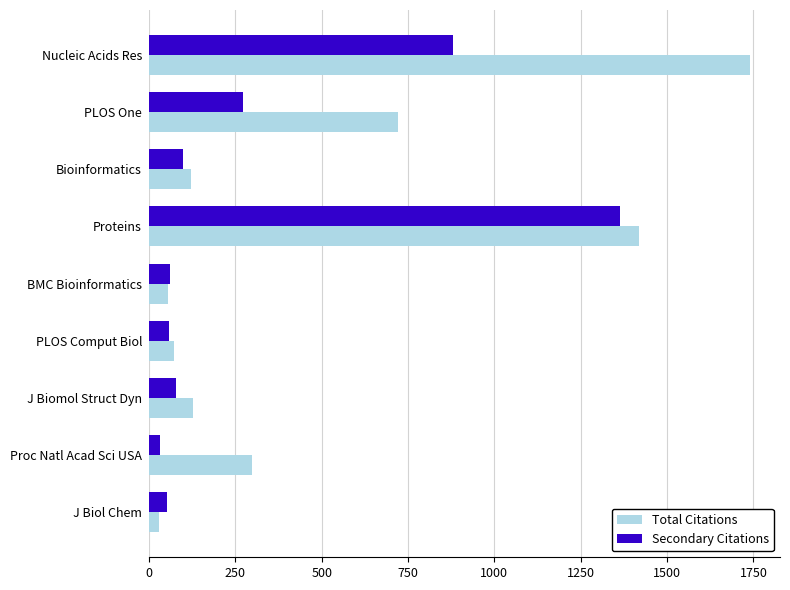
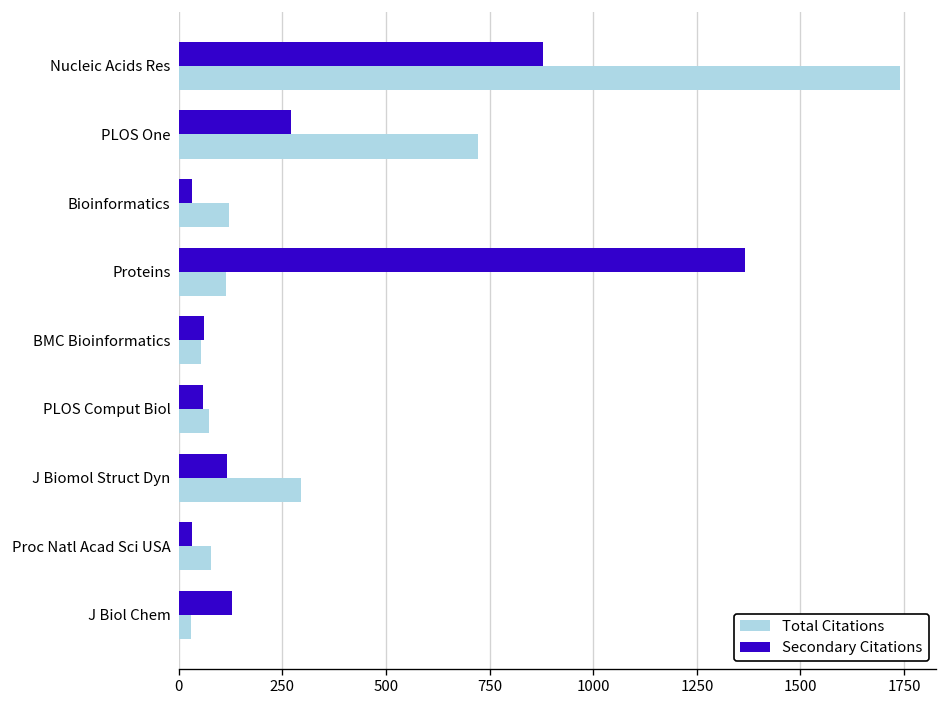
  {
    "Total Citations": {
      "Nucleic Acids Res": 1740,
      "PLOS One": 720,
      "Bioinformatics": 120,
-     "Proteins": 1420,
+     "Proteins": 110,
      "BMC Bioinformatics": 50,
      "PLOS Comput Biol": 70,
-     "J Biomol Struct Dyn": 130,
-     "Proc Natl Acad Sci USA": 300,
+     "J Biomol Struct Dyn": 300,
+     "Proc Natl Acad Sci USA": 80,
      "J Biol Chem": 30
    },
    "Secondary Citations": {
      "Nucleic Acids Res": 880,
      "PLOS One": 270,
-     "Bioinformatics": 100,
+     "Bioinformatics": 30,
      "Proteins": 1370,
      "BMC Bioinformatics": 60,
      "PLOS Comput Biol": 60,
-     "J Biomol Struct Dyn": 80,
+     "J Biomol Struct Dyn": 120,
      "Proc Natl Acad Sci USA": 30,
-     "J Biol Chem": 50
+     "J Biol Chem": 130
    }
  }
